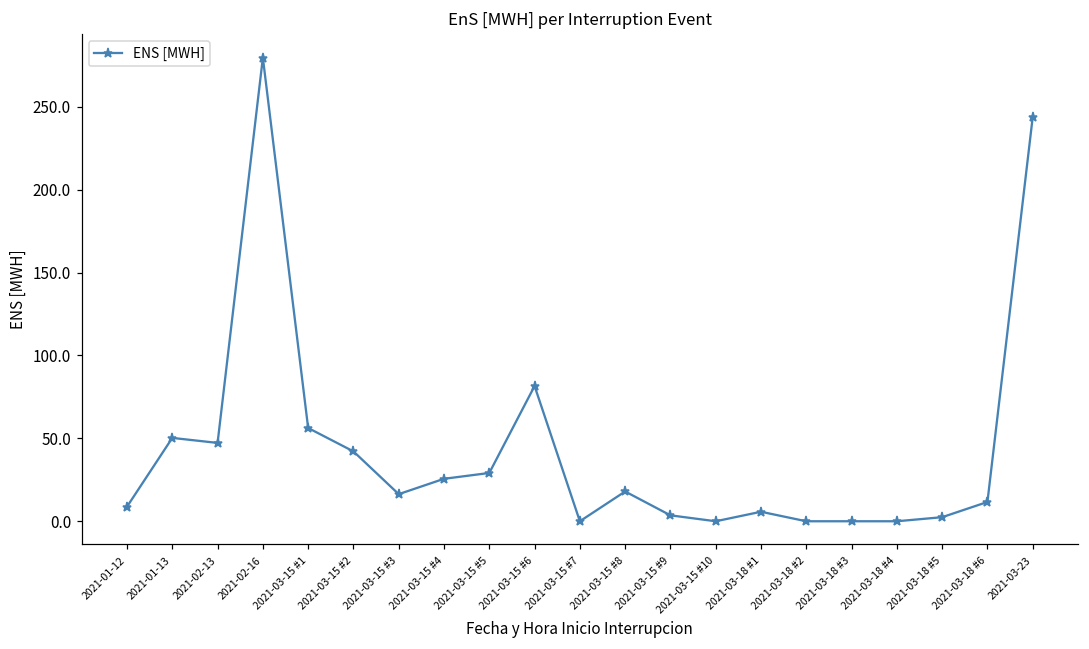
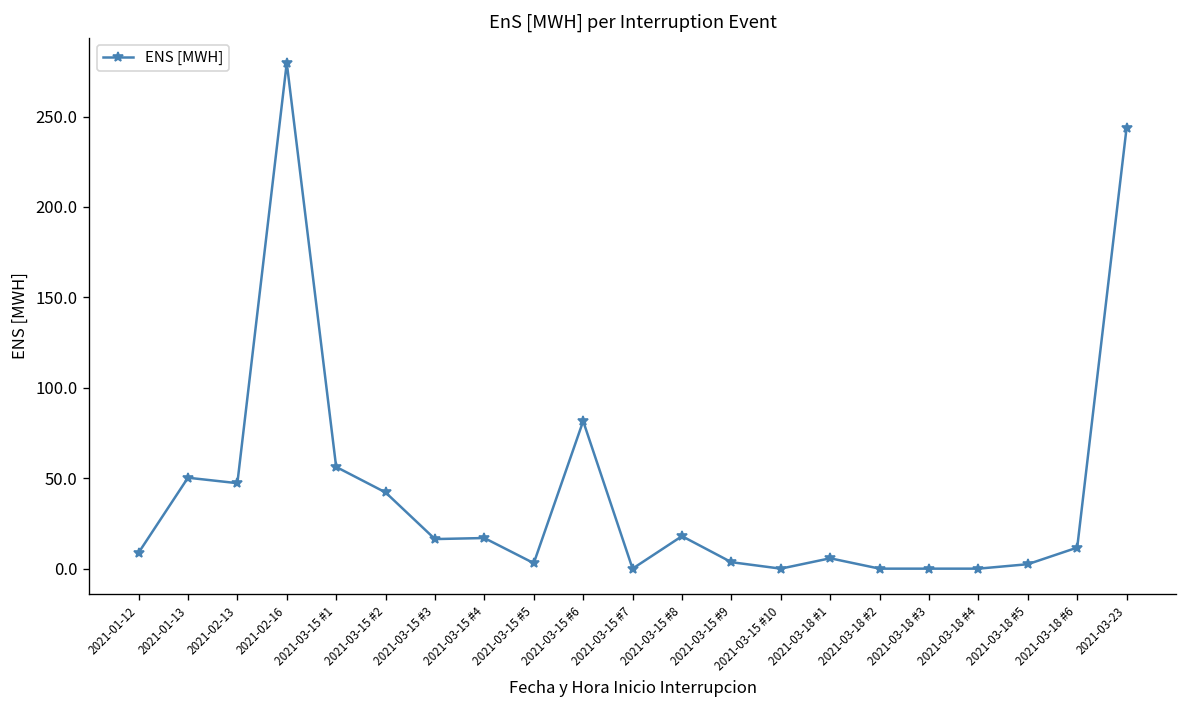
  {
    "2021-01-12": 9,
    "2021-01-13": 50,
    "2021-02-13": 47,
    "2021-02-16": 280,
    "2021-03-15 #1": 56,
    "2021-03-15 #2": 42,
    "2021-03-15 #3": 16,
-   "2021-03-15 #4": 26,
-   "2021-03-15 #5": 29,
+   "2021-03-15 #4": 17,
+   "2021-03-15 #5": 3,
    "2021-03-15 #6": 82,
    "2021-03-15 #7": 0,
    "2021-03-15 #8": 18,
    "2021-03-15 #9": 4,
    "2021-03-15 #10": 0,
    "2021-03-18 #1": 6,
    "2021-03-18 #2": 0,
    "2021-03-18 #3": 0,
    "2021-03-18 #4": 0,
    "2021-03-18 #5": 2,
    "2021-03-18 #6": 12,
    "2021-03-23": 244
  }
